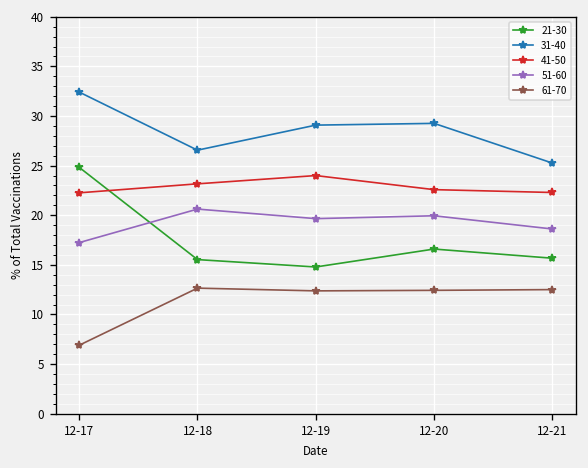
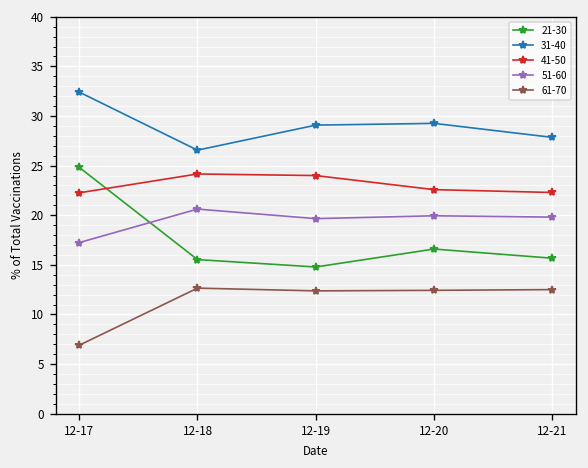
  {
    "21-30": {
      "12-17": 25,
      "12-18": 16,
      "12-19": 15,
      "12-20": 17,
      "12-21": 16
    },
    "31-40": {
      "12-17": 32,
      "12-18": 27,
      "12-19": 29,
      "12-20": 29,
-     "12-21": 25
+     "12-21": 28
    },
    "41-50": {
      "12-17": 22,
-     "12-18": 23,
+     "12-18": 24,
      "12-19": 24,
      "12-20": 23,
      "12-21": 22
    },
    "51-60": {
      "12-17": 17,
      "12-18": 21,
      "12-19": 20,
      "12-20": 20,
-     "12-21": 19
+     "12-21": 20
    },
    "61-70": {
      "12-17": 7,
      "12-18": 13,
      "12-19": 12,
      "12-20": 12,
      "12-21": 13
    }
  }
